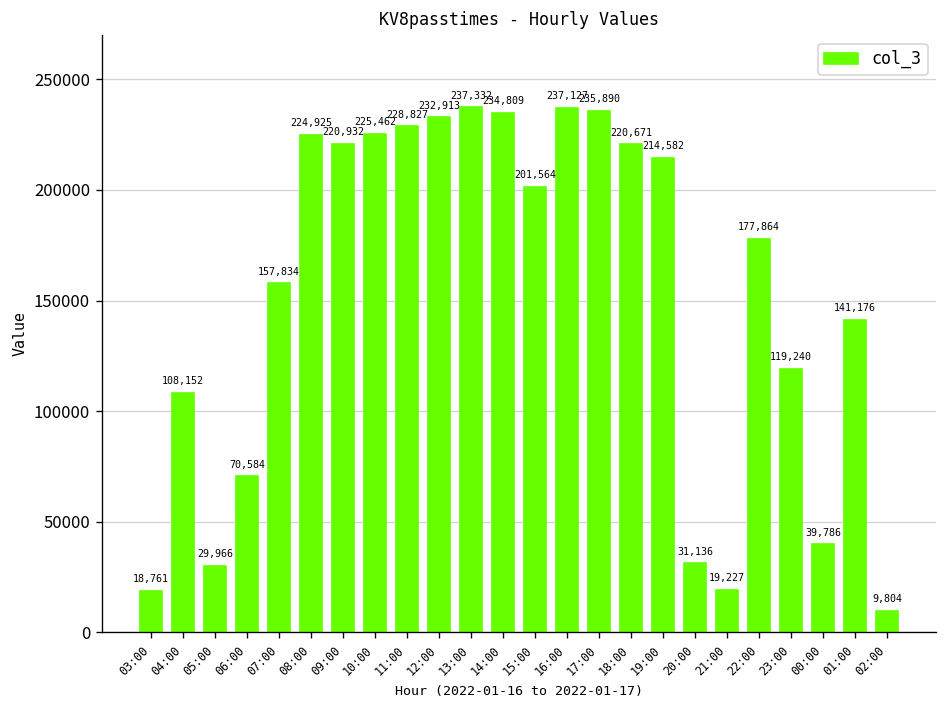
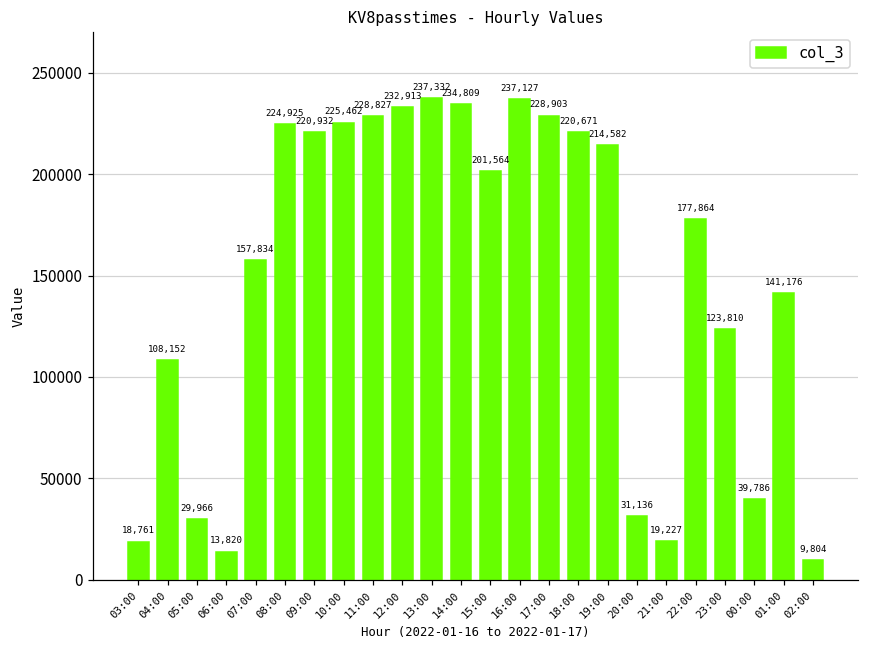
  {
    "03:00": "18,761",
    "04:00": "108,152",
    "05:00": "29,966",
-   "06:00": "70,584",
+   "06:00": "13,820",
    "07:00": "157,834",
    "08:00": "224,925",
    "09:00": "220,932",
    "10:00": "225,462",
    "11:00": "228,827",
    "12:00": "232,913",
    "13:00": "237,332",
    "14:00": "234,809",
    "15:00": "201,564",
-   "17:00": "235,890",
+   "17:00": "228,903",
    "18:00": "220,671",
    "19:00": "214,582",
    "20:00": "31,136",
    "21:00": "19,227",
    "22:00": "177,864",
-   "23:00": "119,240",
+   "23:00": "123,810",
    "00:00": "39,786",
    "01:00": "141,176",
    "02:00": "9,804"
  }
